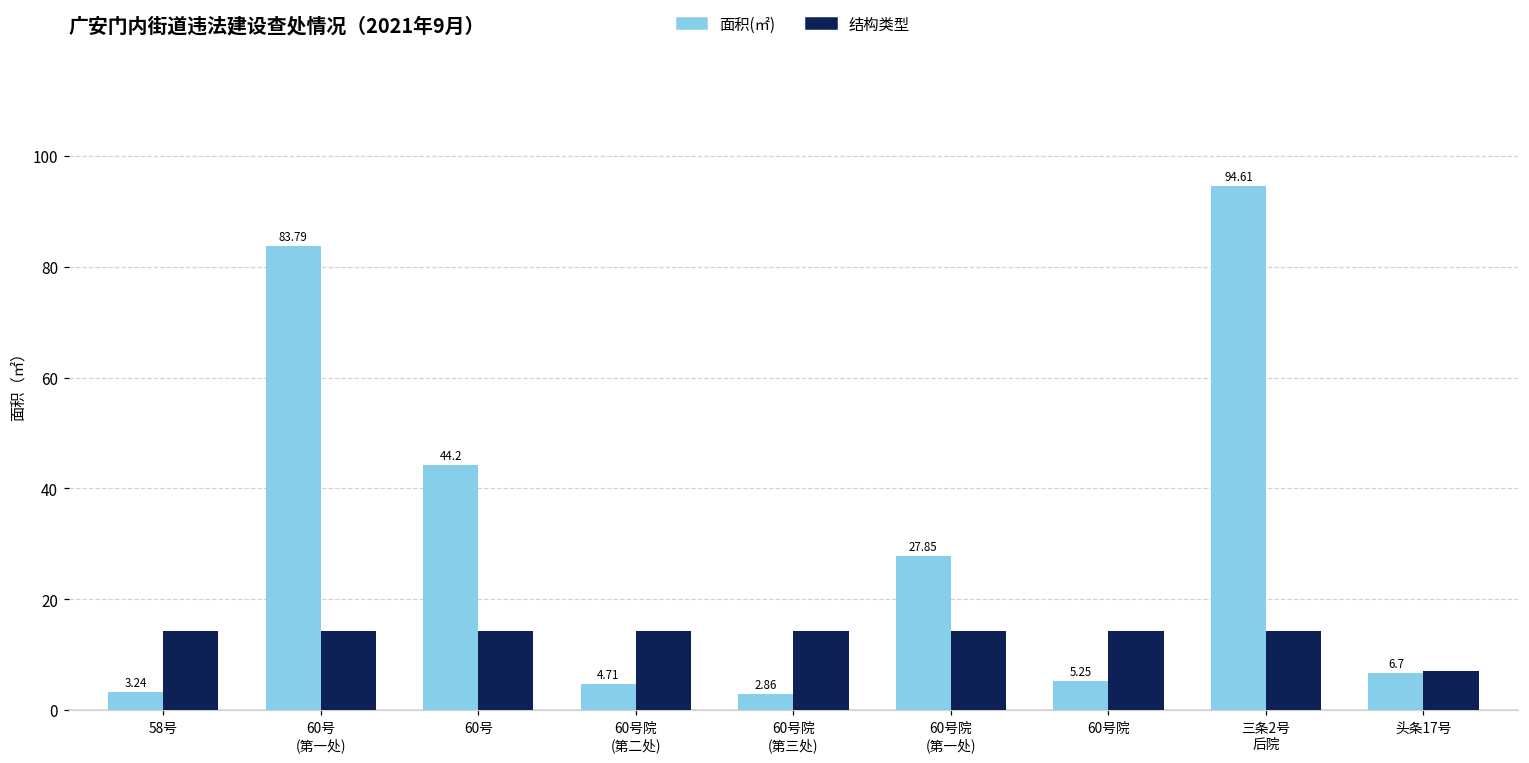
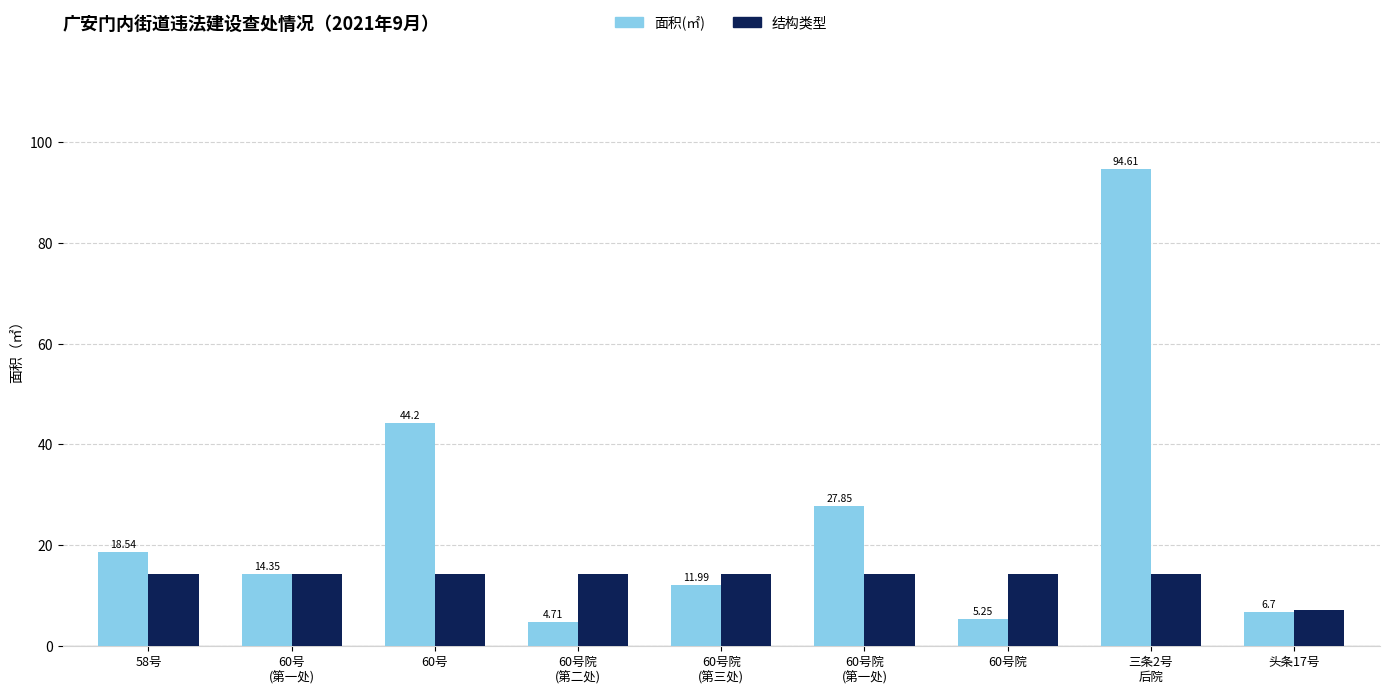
  {
    "面积(㎡)": {
-     "58号": 3.24,
-     "60号 (第一处)": 83.79,
+     "58号": 18.54,
+     "60号 (第一处)": 14.35,
      "60号": 44.2,
      "60号院 (第二处)": 4.71,
-     "60号院 (第三处)": 2.86,
+     "60号院 (第三处)": 11.99,
      "60号院 (第一处)": 27.85,
      "60号院": 5.25,
      "三条2号 后院": 94.61,
      "头条17号": 6.7
    }
  }
